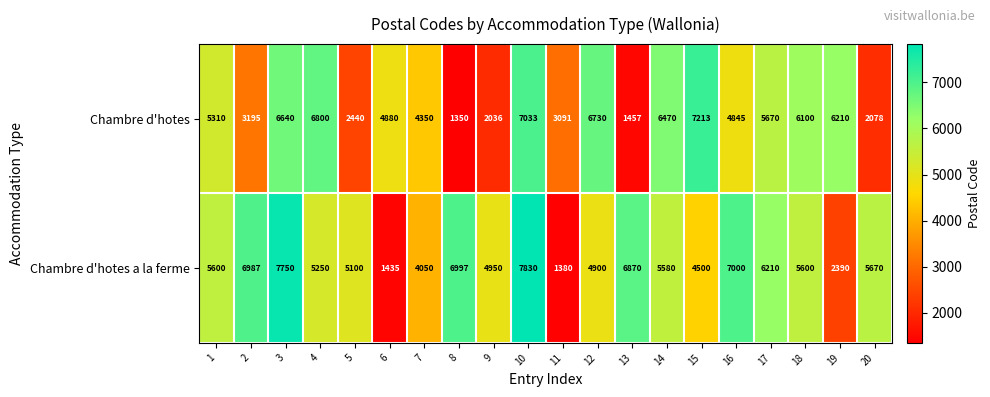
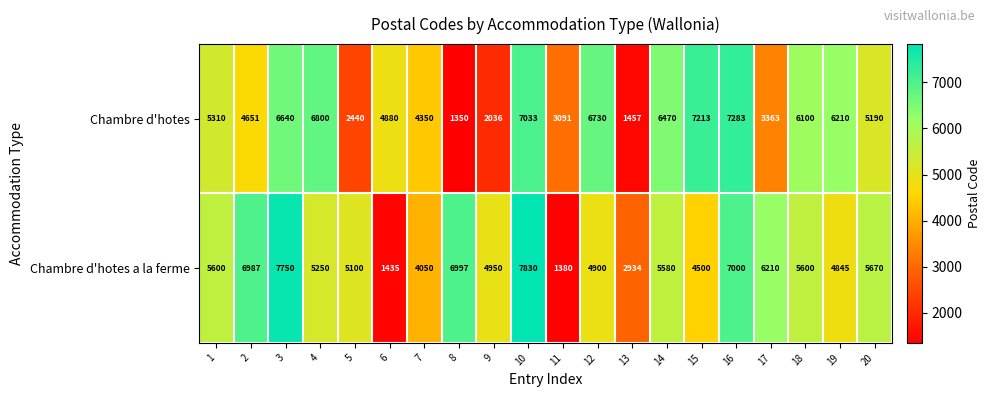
  {
    "Chambre d'hotes": {
      "1": 5310,
-     "2": 3195,
+     "2": 4651,
      "3": 6640,
      "4": 6800,
      "5": 2440,
      "6": 4880,
      "7": 4350,
      "8": 1350,
      "9": 2036,
      "10": 7033,
      "11": 3091,
      "12": 6730,
      "13": 1457,
      "14": 6470,
      "15": 7213,
-     "16": 4845,
-     "17": 5670,
+     "16": 7283,
+     "17": 3363,
      "18": 6100,
      "19": 6210,
-     "20": 2078
+     "20": 5190
    },
    "Chambre d'hotes a la ferme": {
      "1": 5600,
      "2": 6987,
      "3": 7750,
      "4": 5250,
      "5": 5100,
      "6": 1435,
      "7": 4050,
      "8": 6997,
      "9": 4950,
      "10": 7830,
      "11": 1380,
      "12": 4900,
-     "13": 6870,
+     "13": 2934,
      "14": 5580,
      "15": 4500,
      "16": 7000,
      "17": 6210,
      "18": 5600,
-     "19": 2390,
+     "19": 4845,
      "20": 5670
    }
  }
